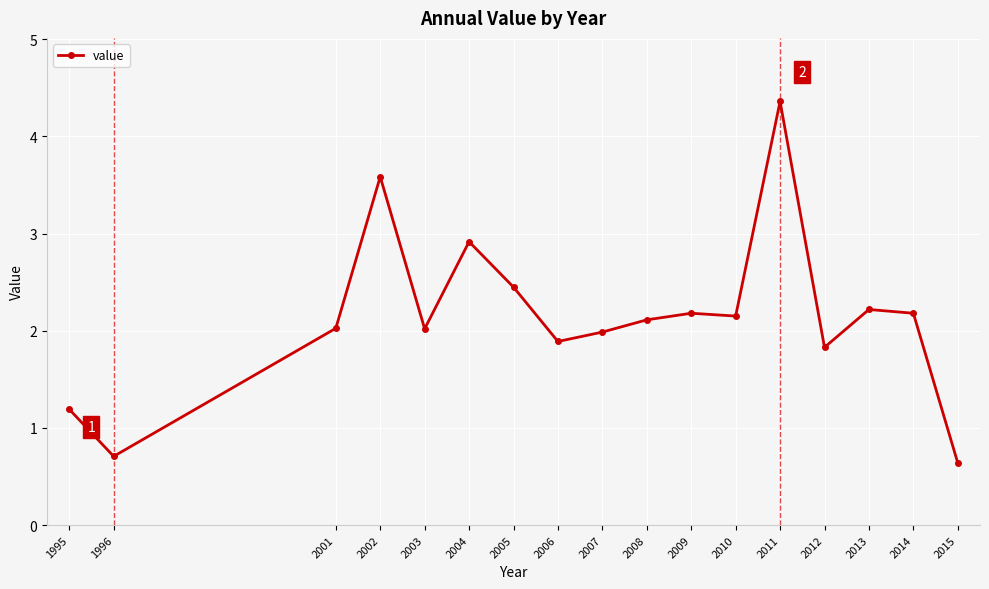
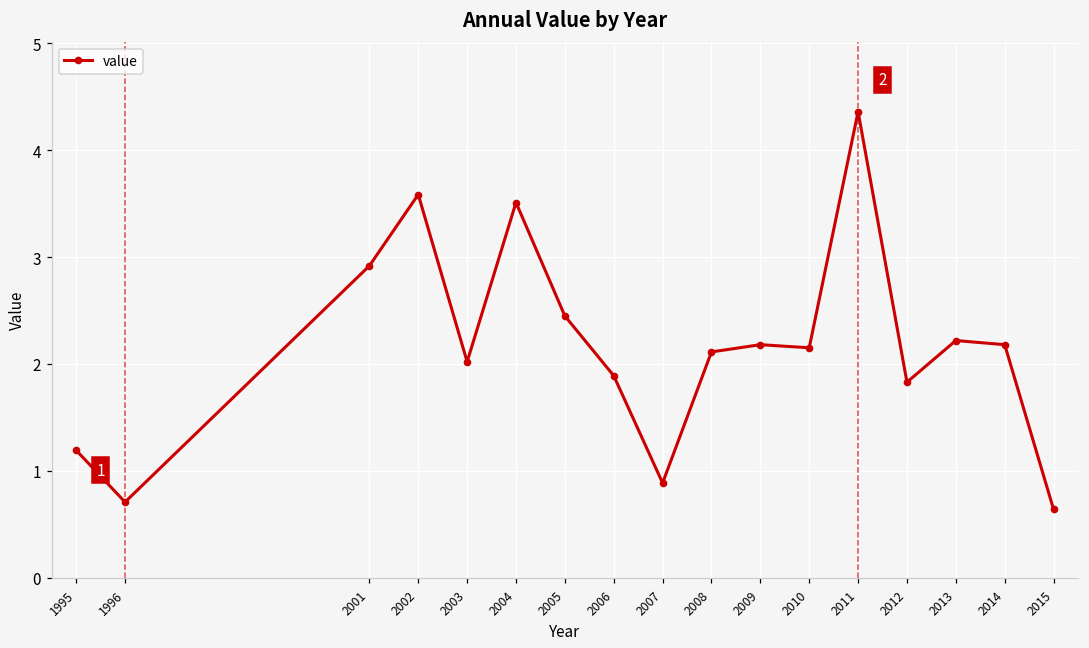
  {
-   "2001": 2.0,
+   "2001": 2.9,
    "2002": 3.6,
    "2003": 2.0,
-   "2004": 2.9,
+   "2004": 3.5,
    "2005": 2.4,
    "2006": 1.9,
-   "2007": 2.0,
+   "2007": 0.9,
    "2008": 2.1,
    "2009": 2.2,
    "2010": 2.2,
    "2011": 4.4,
    "2012": 1.8,
    "2013": 2.2,
    "2014": 2.2,
    "2015": 0.6
  }
